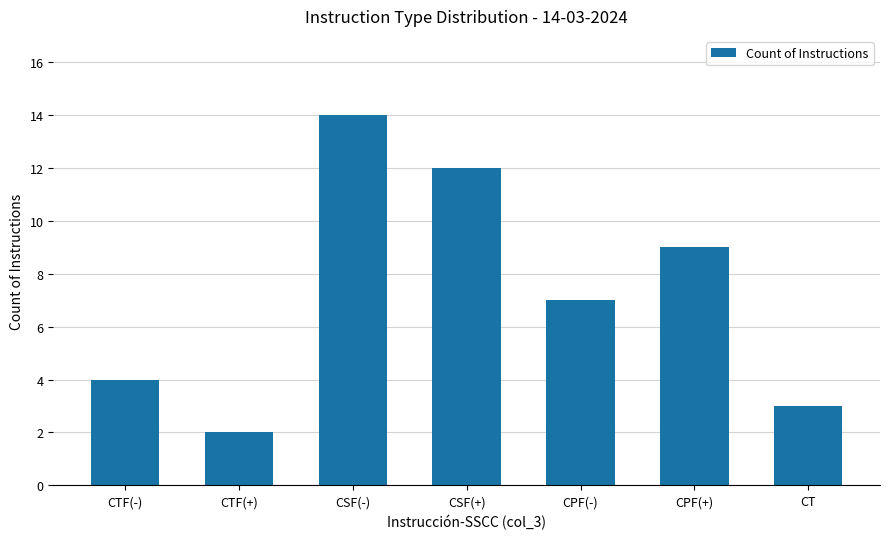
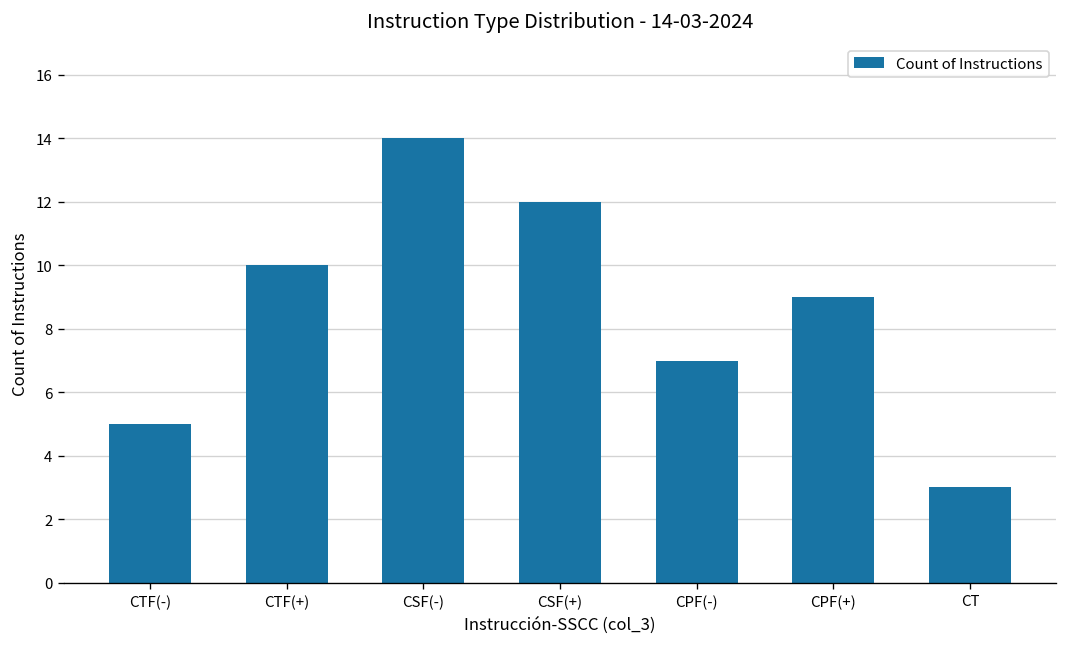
  {
-   "CTF(-)": 4,
-   "CTF(+)": 2,
+   "CTF(-)": 5,
+   "CTF(+)": 10,
    "CSF(-)": 14,
    "CSF(+)": 12,
    "CPF(-)": 7,
    "CPF(+)": 9,
    "CT": 3
  }
